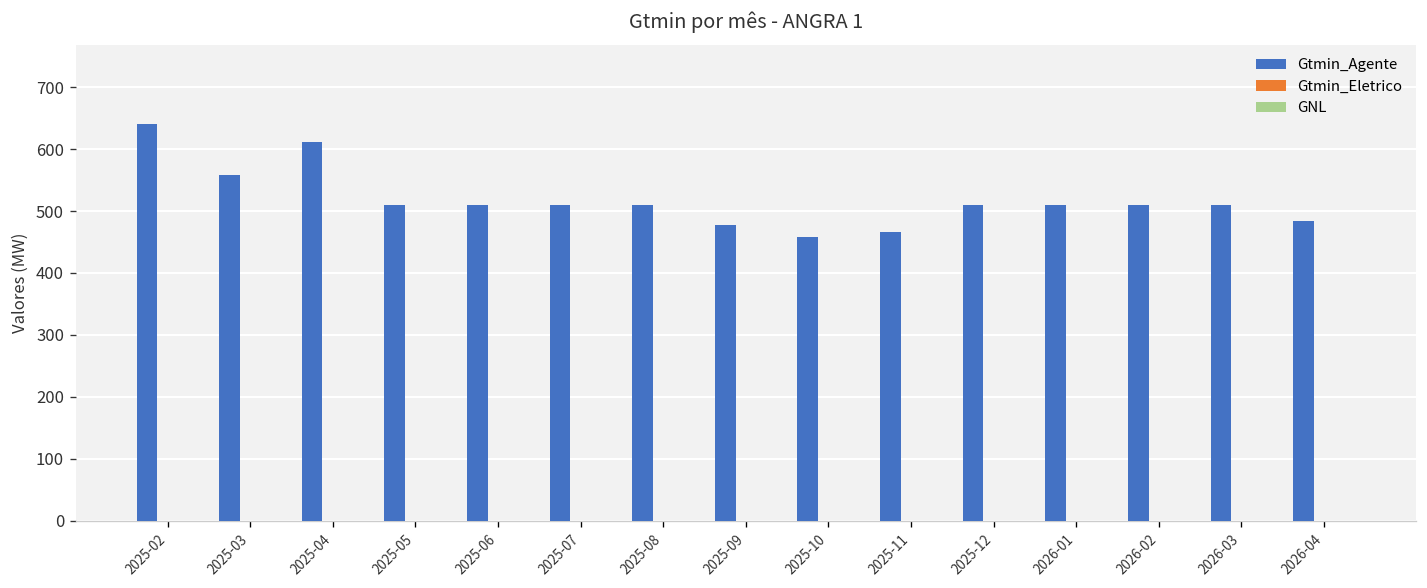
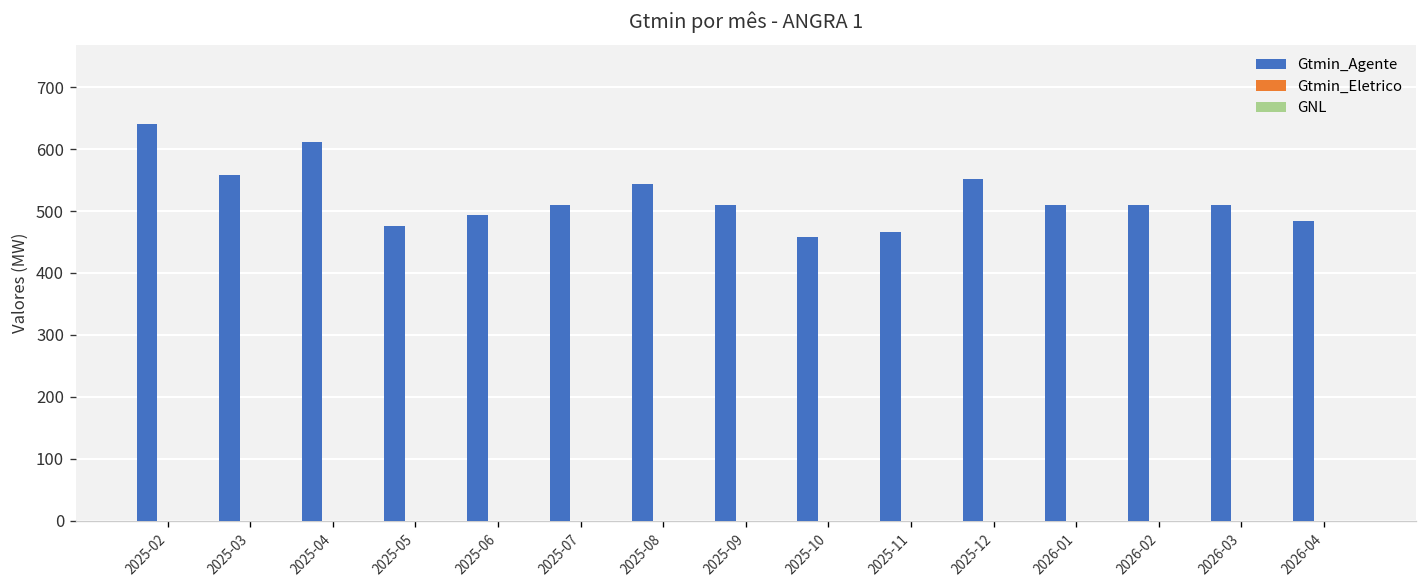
  {
    "Gtmin_Agente": {
      "2025-02": 640,
      "2025-03": 560,
      "2025-04": 610,
-     "2025-05": 510,
-     "2025-06": 510,
+     "2025-05": 480,
+     "2025-06": 490,
      "2025-07": 510,
-     "2025-08": 510,
-     "2025-09": 480,
+     "2025-08": 540,
+     "2025-09": 510,
      "2025-10": 460,
      "2025-11": 470,
-     "2025-12": 510,
+     "2025-12": 550,
      "2026-01": 510,
      "2026-02": 510,
      "2026-03": 510,
      "2026-04": 480
    },
    "Gtmin_Eletrico": {
      "2025-02": 0,
      "2025-03": 0,
      "2025-04": 0,
      "2025-05": 0,
      "2025-06": 0,
      "2025-07": 0,
      "2025-08": 0,
      "2025-09": 0,
      "2025-10": 0,
      "2025-11": 0,
      "2025-12": 0,
      "2026-01": 0,
      "2026-02": 0,
      "2026-03": 0,
      "2026-04": 0
    },
    "GNL": {
      "2025-02": 0,
      "2025-03": 0,
      "2025-04": 0,
      "2025-05": 0,
      "2025-06": 0,
      "2025-07": 0,
      "2025-08": 0,
      "2025-09": 0,
      "2025-10": 0,
      "2025-11": 0,
      "2025-12": 0,
      "2026-01": 0,
      "2026-02": 0,
      "2026-03": 0,
      "2026-04": 0
    }
  }
